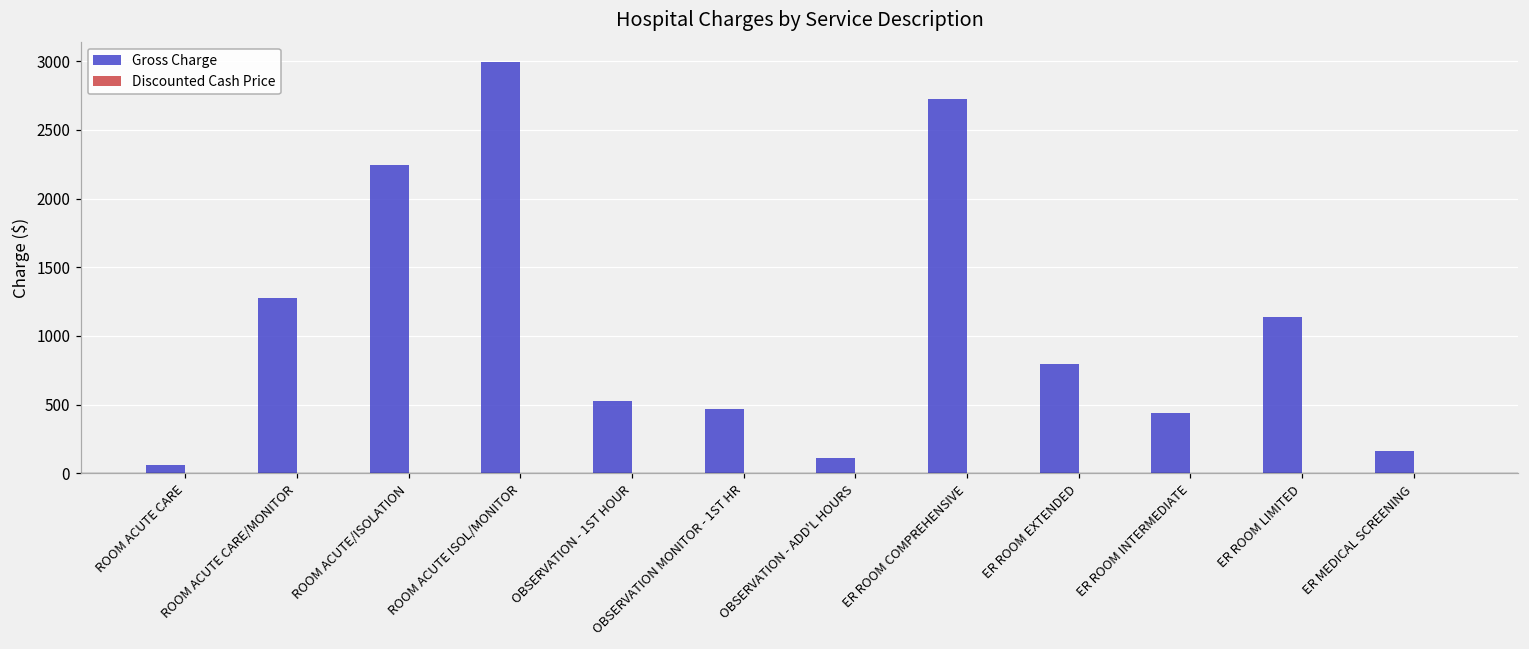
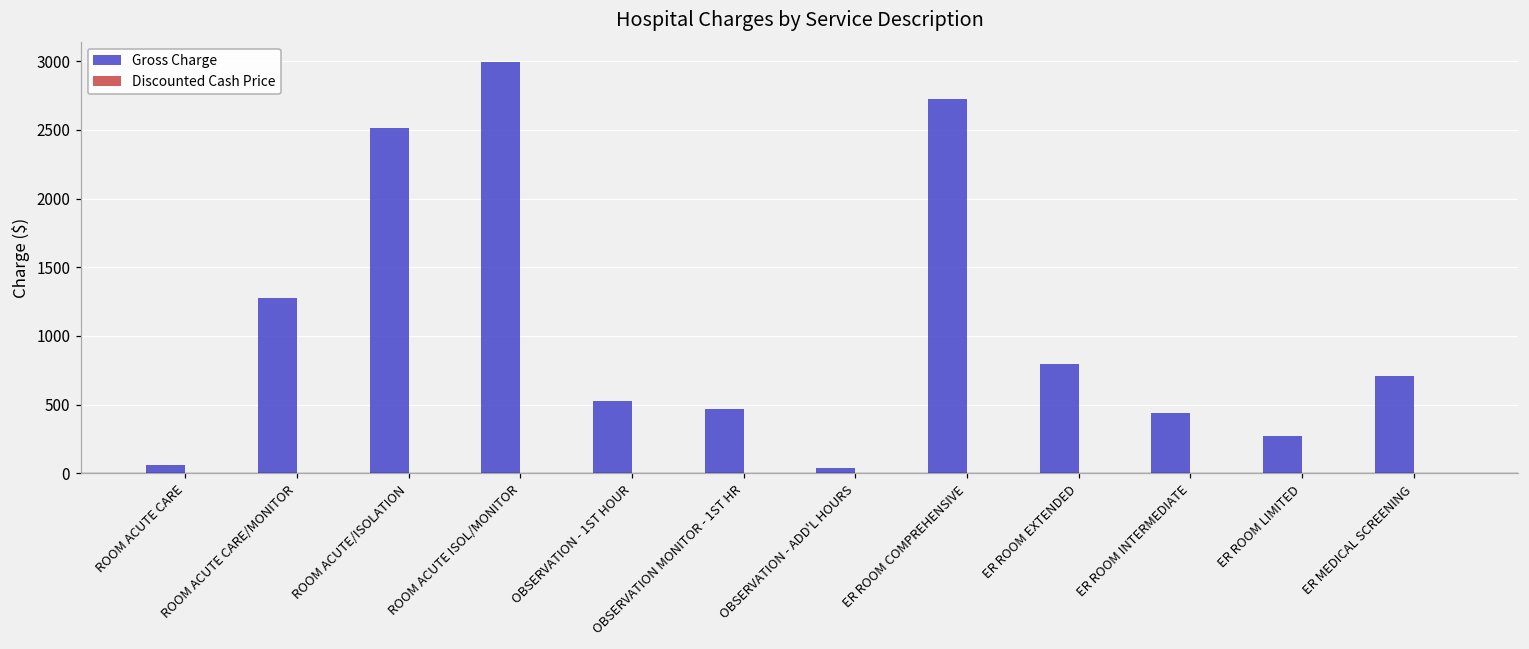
  {
    "Gross Charge": {
      "ROOM ACUTE CARE": 60,
      "ROOM ACUTE CARE/MONITOR": 1270,
-     "ROOM ACUTE/ISOLATION": 2250,
+     "ROOM ACUTE/ISOLATION": 2510,
      "ROOM ACUTE ISOL/MONITOR": 2990,
      "OBSERVATION - 1ST HOUR": 520,
      "OBSERVATION MONITOR - 1ST HR": 470,
-     "OBSERVATION - ADD'L HOURS": 110,
+     "OBSERVATION - ADD'L HOURS": 40,
      "ER ROOM COMPREHENSIVE": 2730,
      "ER ROOM EXTENDED": 790,
      "ER ROOM INTERMEDIATE": 430,
-     "ER ROOM LIMITED": 1140,
-     "ER MEDICAL SCREENING": 160
+     "ER ROOM LIMITED": 270,
+     "ER MEDICAL SCREENING": 710
    },
    "Discounted Cash Price": {
      "ROOM ACUTE CARE": 0,
      "ROOM ACUTE CARE/MONITOR": 0,
      "ROOM ACUTE/ISOLATION": 0,
      "ROOM ACUTE ISOL/MONITOR": 0,
      "OBSERVATION - 1ST HOUR": 0,
      "OBSERVATION MONITOR - 1ST HR": 0,
      "OBSERVATION - ADD'L HOURS": 0,
      "ER ROOM COMPREHENSIVE": 0,
      "ER ROOM EXTENDED": 0,
      "ER ROOM INTERMEDIATE": 0,
      "ER ROOM LIMITED": 0,
      "ER MEDICAL SCREENING": 0
    }
  }
